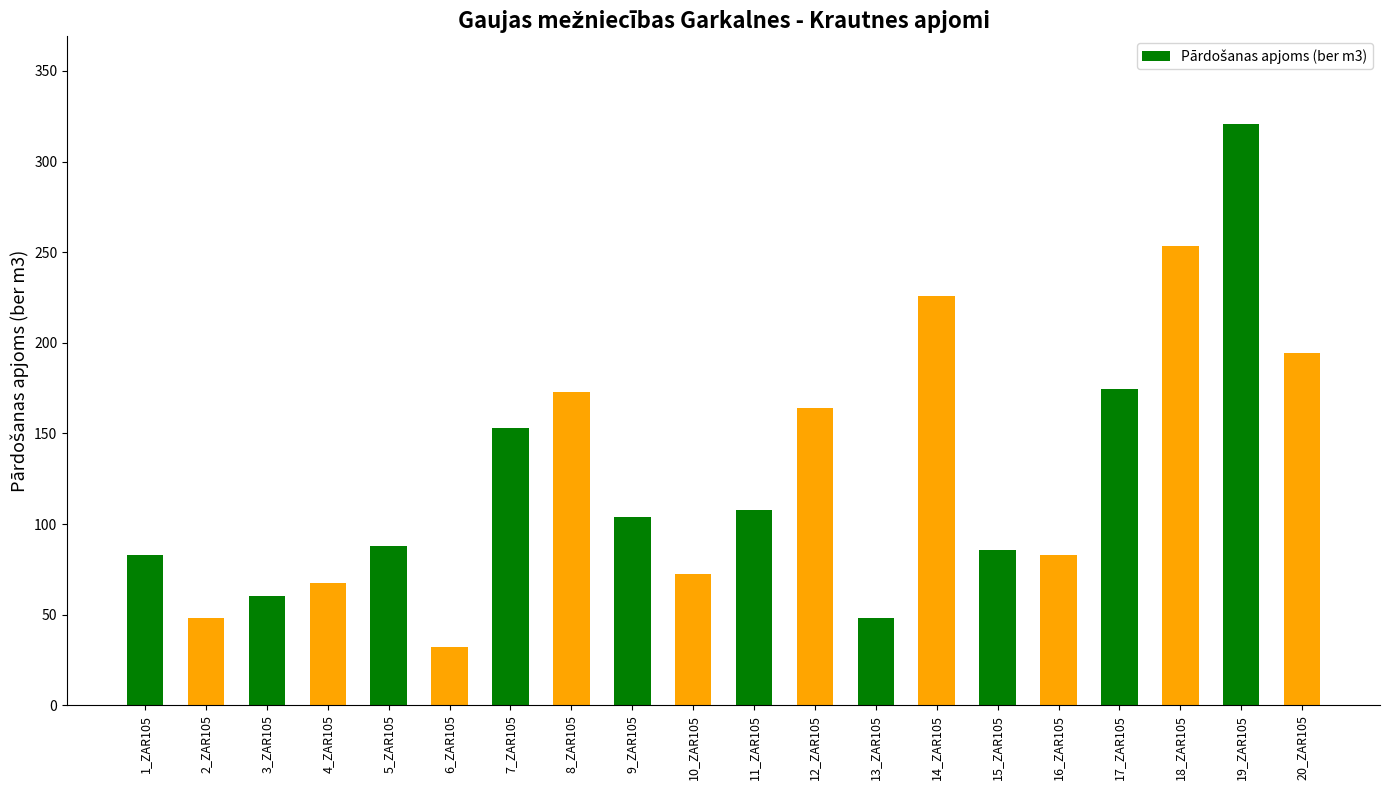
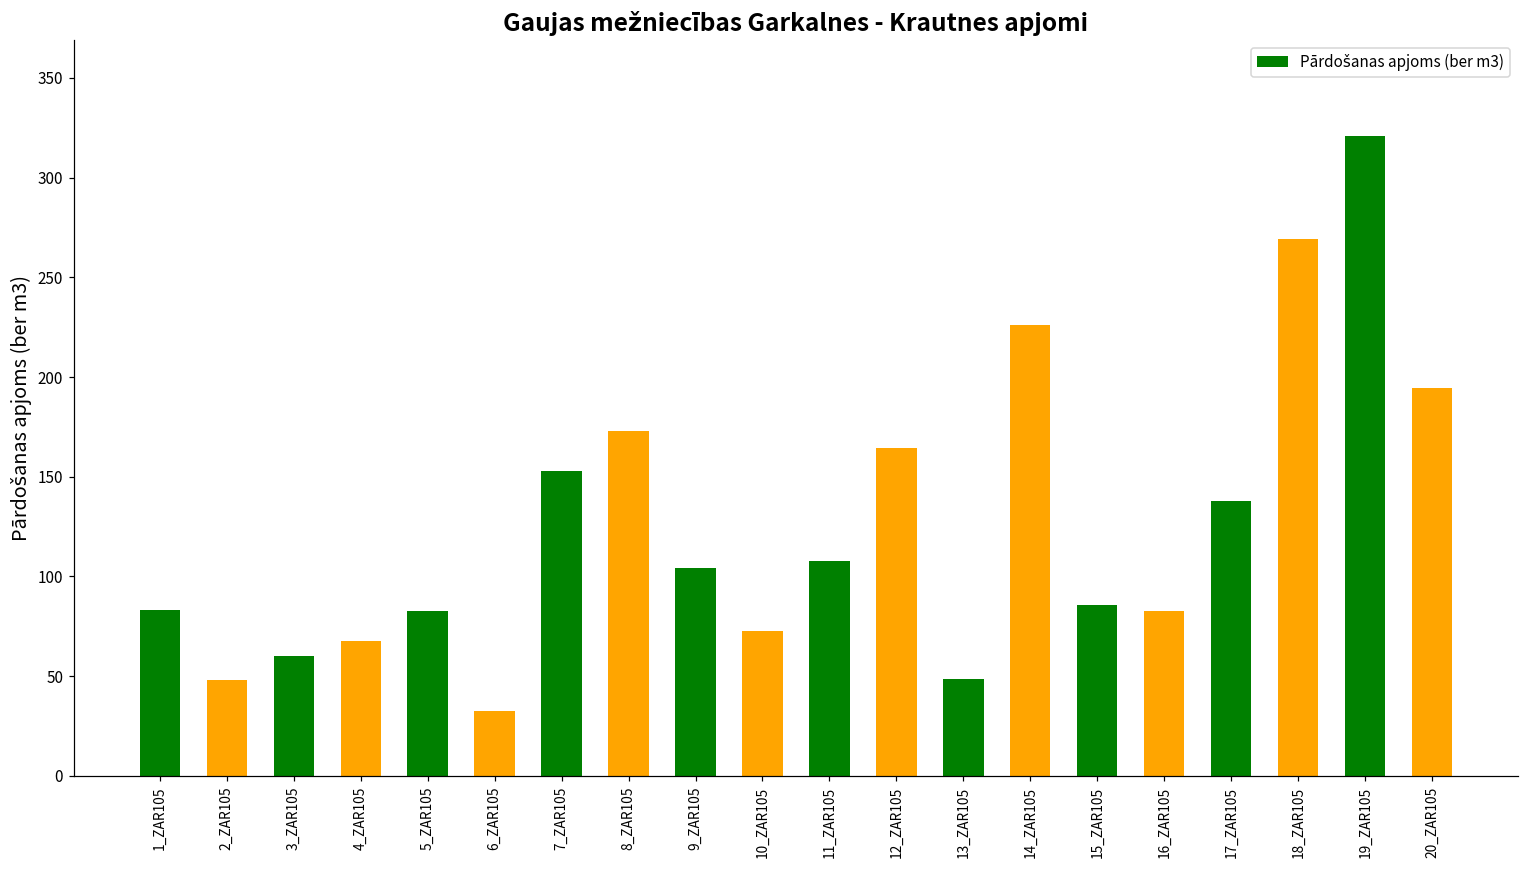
  {
    "1_ZAR105": 83,
    "2_ZAR105": 48,
    "3_ZAR105": 60,
    "4_ZAR105": 67,
-   "5_ZAR105": 88,
+   "5_ZAR105": 83,
    "6_ZAR105": 32,
    "7_ZAR105": 153,
    "8_ZAR105": 173,
    "9_ZAR105": 104,
    "10_ZAR105": 73,
    "11_ZAR105": 108,
    "12_ZAR105": 164,
    "13_ZAR105": 48,
    "14_ZAR105": 226,
    "15_ZAR105": 86,
    "16_ZAR105": 83,
-   "17_ZAR105": 175,
-   "18_ZAR105": 253,
+   "17_ZAR105": 138,
+   "18_ZAR105": 269,
    "19_ZAR105": 321,
    "20_ZAR105": 194
  }
